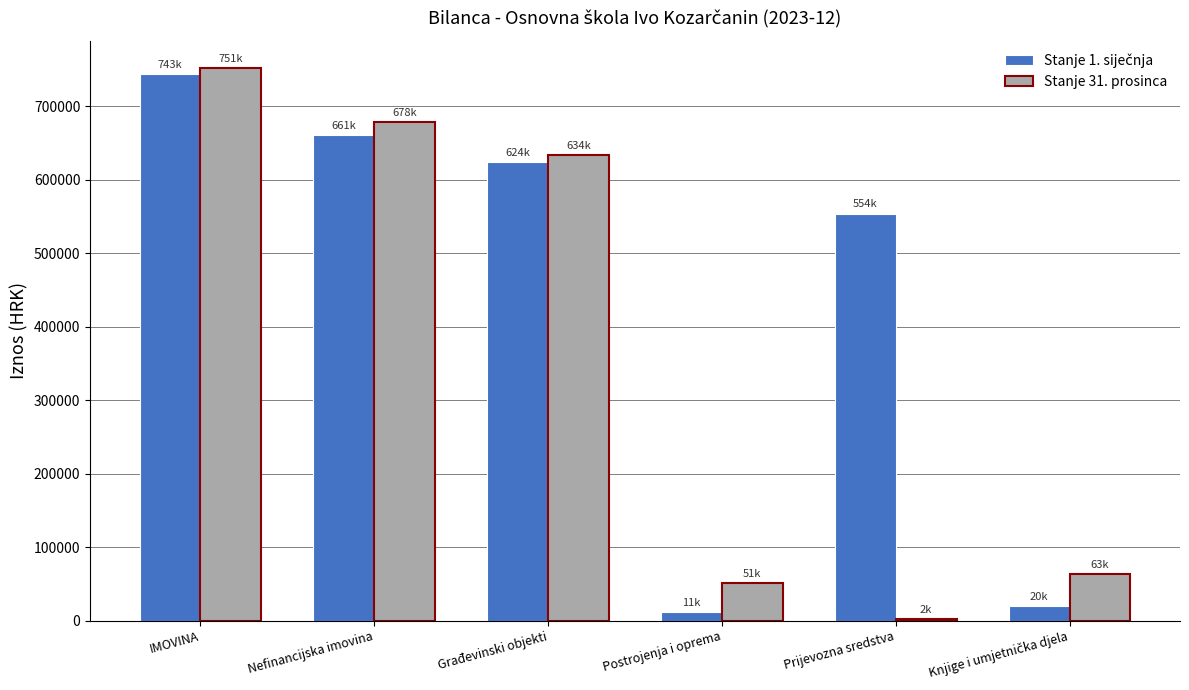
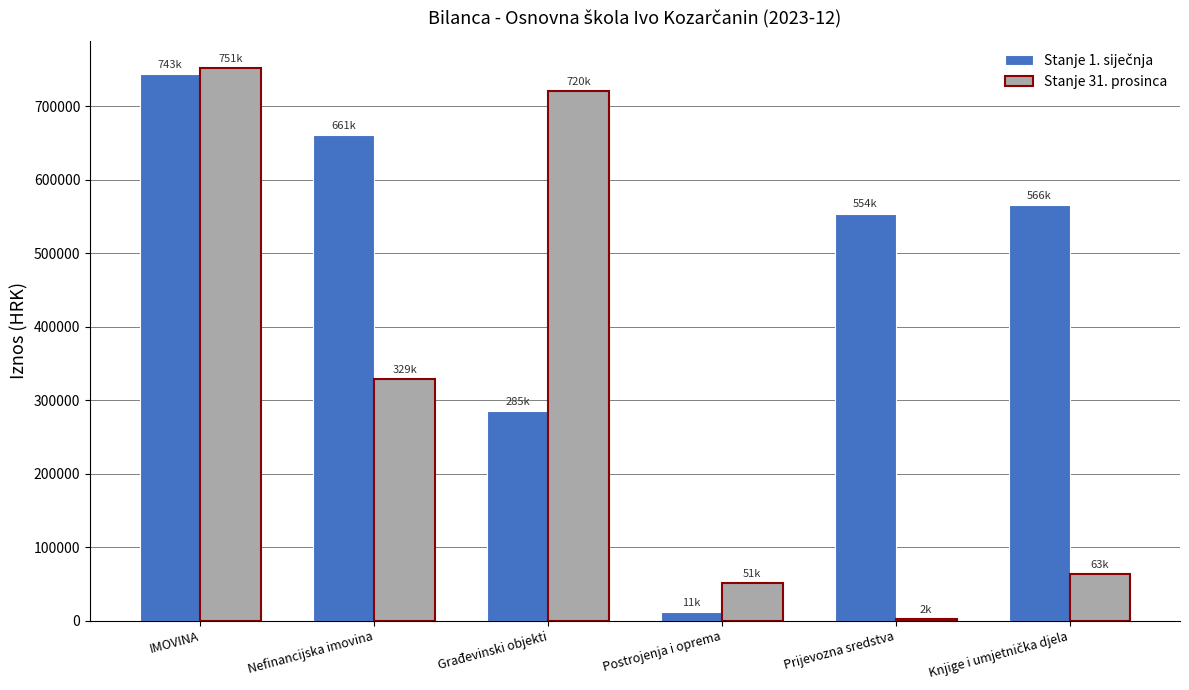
  {
    "Stanje 1. siječnja": {
      "IMOVINA": "743k",
      "Nefinancijska imovina": "661k",
-     "Građevinski objekti": "624k",
+     "Građevinski objekti": "285k",
      "Postrojenja i oprema": "11k",
      "Prijevozna sredstva": "554k",
-     "Knjige i umjetnička djela": "20k"
+     "Knjige i umjetnička djela": "566k"
    },
    "Stanje 31. prosinca": {
      "IMOVINA": "751k",
-     "Nefinancijska imovina": "678k",
-     "Građevinski objekti": "634k",
+     "Nefinancijska imovina": "329k",
+     "Građevinski objekti": "720k",
      "Postrojenja i oprema": "51k",
      "Prijevozna sredstva": "2k",
      "Knjige i umjetnička djela": "63k"
    }
  }
